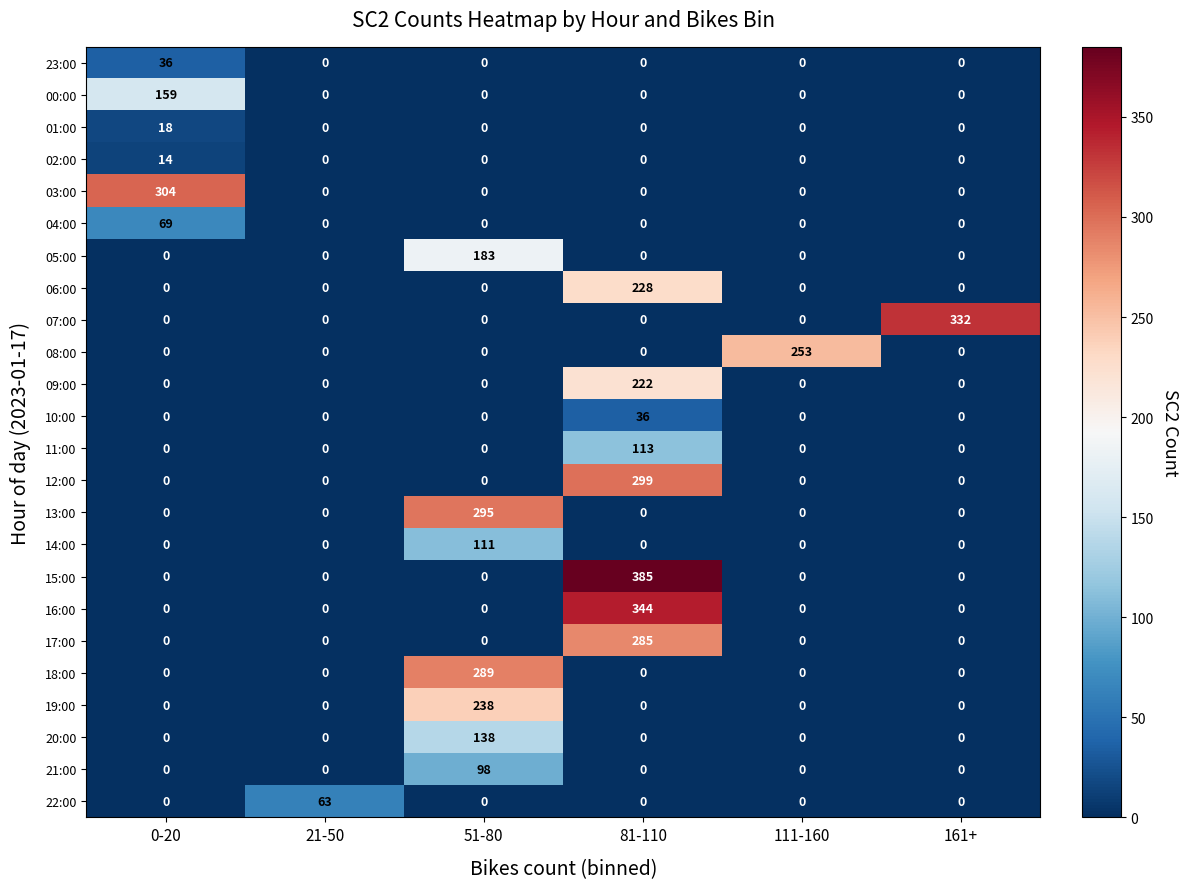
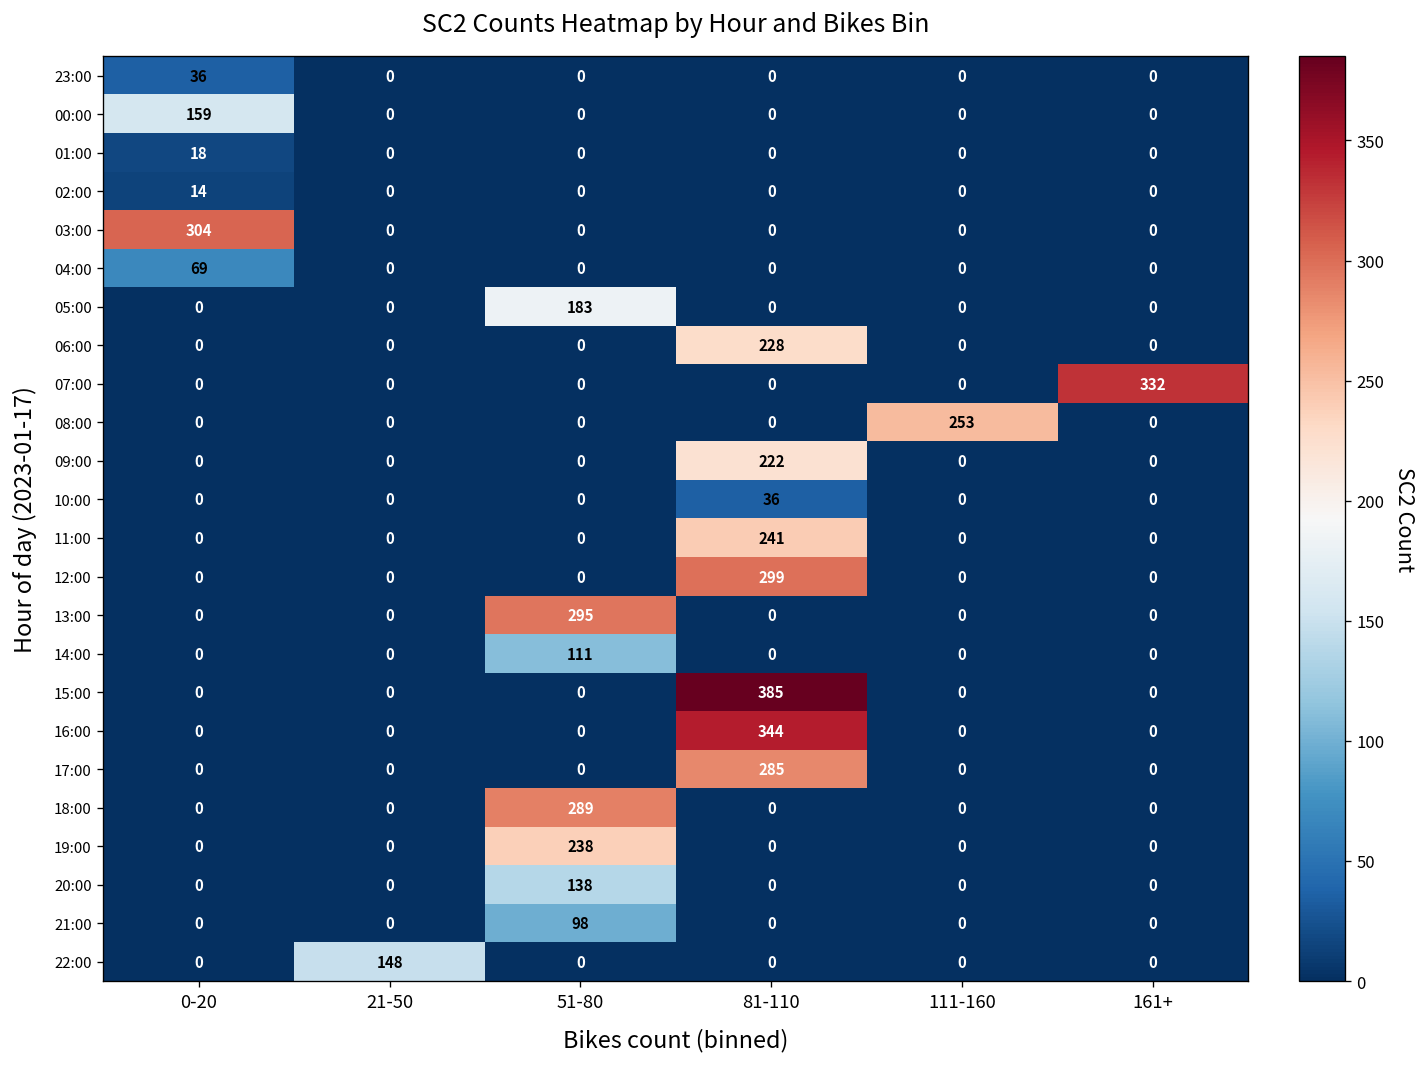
  {
    "23:00": {
      "0-20": 36,
      "21-50": 0,
      "51-80": 0,
      "81-110": 0,
      "111-160": 0,
      "161+": 0
    },
    "00:00": {
      "0-20": 159,
      "21-50": 0,
      "51-80": 0,
      "81-110": 0,
      "111-160": 0,
      "161+": 0
    },
    "01:00": {
      "0-20": 18,
      "21-50": 0,
      "51-80": 0,
      "81-110": 0,
      "111-160": 0,
      "161+": 0
    },
    "02:00": {
      "0-20": 14,
      "21-50": 0,
      "51-80": 0,
      "81-110": 0,
      "111-160": 0,
      "161+": 0
    },
    "03:00": {
      "0-20": 304,
      "21-50": 0,
      "51-80": 0,
      "81-110": 0,
      "111-160": 0,
      "161+": 0
    },
    "04:00": {
      "0-20": 69,
      "21-50": 0,
      "51-80": 0,
      "81-110": 0,
      "111-160": 0,
      "161+": 0
    },
    "05:00": {
      "0-20": 0,
      "21-50": 0,
      "51-80": 183,
      "81-110": 0,
      "111-160": 0,
      "161+": 0
    },
    "06:00": {
      "0-20": 0,
      "21-50": 0,
      "51-80": 0,
      "81-110": 228,
      "111-160": 0,
      "161+": 0
    },
    "07:00": {
      "0-20": 0,
      "21-50": 0,
      "51-80": 0,
      "81-110": 0,
      "111-160": 0,
      "161+": 332
    },
    "08:00": {
      "0-20": 0,
      "21-50": 0,
      "51-80": 0,
      "81-110": 0,
      "111-160": 253,
      "161+": 0
    },
    "09:00": {
      "0-20": 0,
      "21-50": 0,
      "51-80": 0,
      "81-110": 222,
      "111-160": 0,
      "161+": 0
    },
    "10:00": {
      "0-20": 0,
      "21-50": 0,
      "51-80": 0,
      "81-110": 36,
      "111-160": 0,
      "161+": 0
    },
    "11:00": {
      "0-20": 0,
      "21-50": 0,
      "51-80": 0,
-     "81-110": 113,
+     "81-110": 241,
      "111-160": 0,
      "161+": 0
    },
    "12:00": {
      "0-20": 0,
      "21-50": 0,
      "51-80": 0,
      "81-110": 299,
      "111-160": 0,
      "161+": 0
    },
    "13:00": {
      "0-20": 0,
      "21-50": 0,
      "51-80": 295,
      "81-110": 0,
      "111-160": 0,
      "161+": 0
    },
    "14:00": {
      "0-20": 0,
      "21-50": 0,
      "51-80": 111,
      "81-110": 0,
      "111-160": 0,
      "161+": 0
    },
    "15:00": {
      "0-20": 0,
      "21-50": 0,
      "51-80": 0,
      "81-110": 385,
      "111-160": 0,
      "161+": 0
    },
    "16:00": {
      "0-20": 0,
      "21-50": 0,
      "51-80": 0,
      "81-110": 344,
      "111-160": 0,
      "161+": 0
    },
    "17:00": {
      "0-20": 0,
      "21-50": 0,
      "51-80": 0,
      "81-110": 285,
      "111-160": 0,
      "161+": 0
    },
    "18:00": {
      "0-20": 0,
      "21-50": 0,
      "51-80": 289,
      "81-110": 0,
      "111-160": 0,
      "161+": 0
    },
    "19:00": {
      "0-20": 0,
      "21-50": 0,
      "51-80": 238,
      "81-110": 0,
      "111-160": 0,
      "161+": 0
    },
    "20:00": {
      "0-20": 0,
      "21-50": 0,
      "51-80": 138,
      "81-110": 0,
      "111-160": 0,
      "161+": 0
    },
    "21:00": {
      "0-20": 0,
      "21-50": 0,
      "51-80": 98,
      "81-110": 0,
      "111-160": 0,
      "161+": 0
    },
    "22:00": {
      "0-20": 0,
-     "21-50": 63,
+     "21-50": 148,
      "51-80": 0,
      "81-110": 0,
      "111-160": 0,
      "161+": 0
    }
  }
